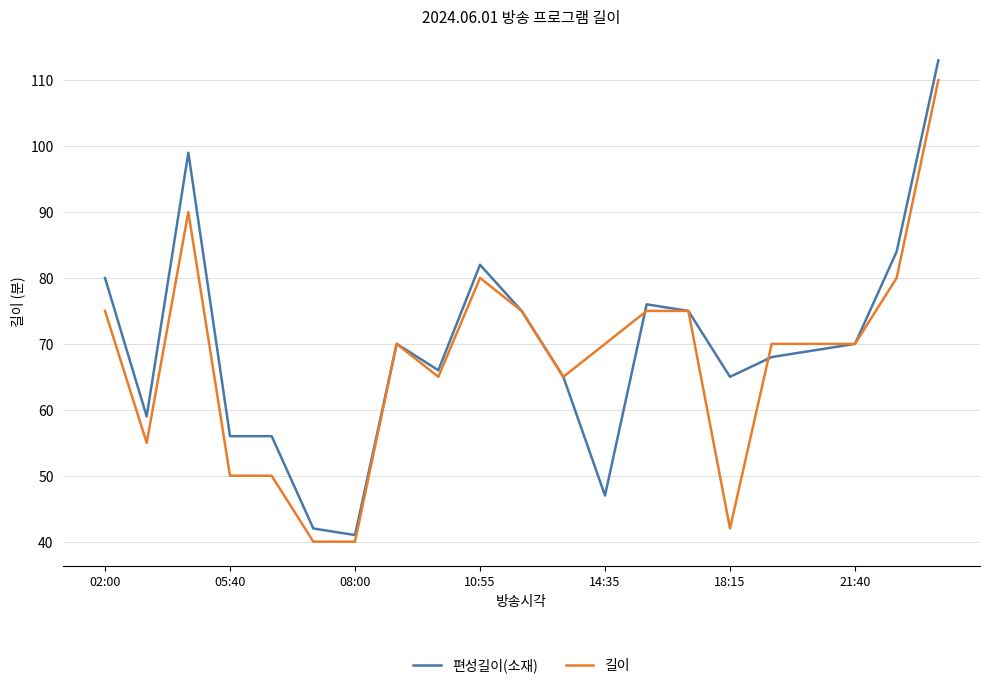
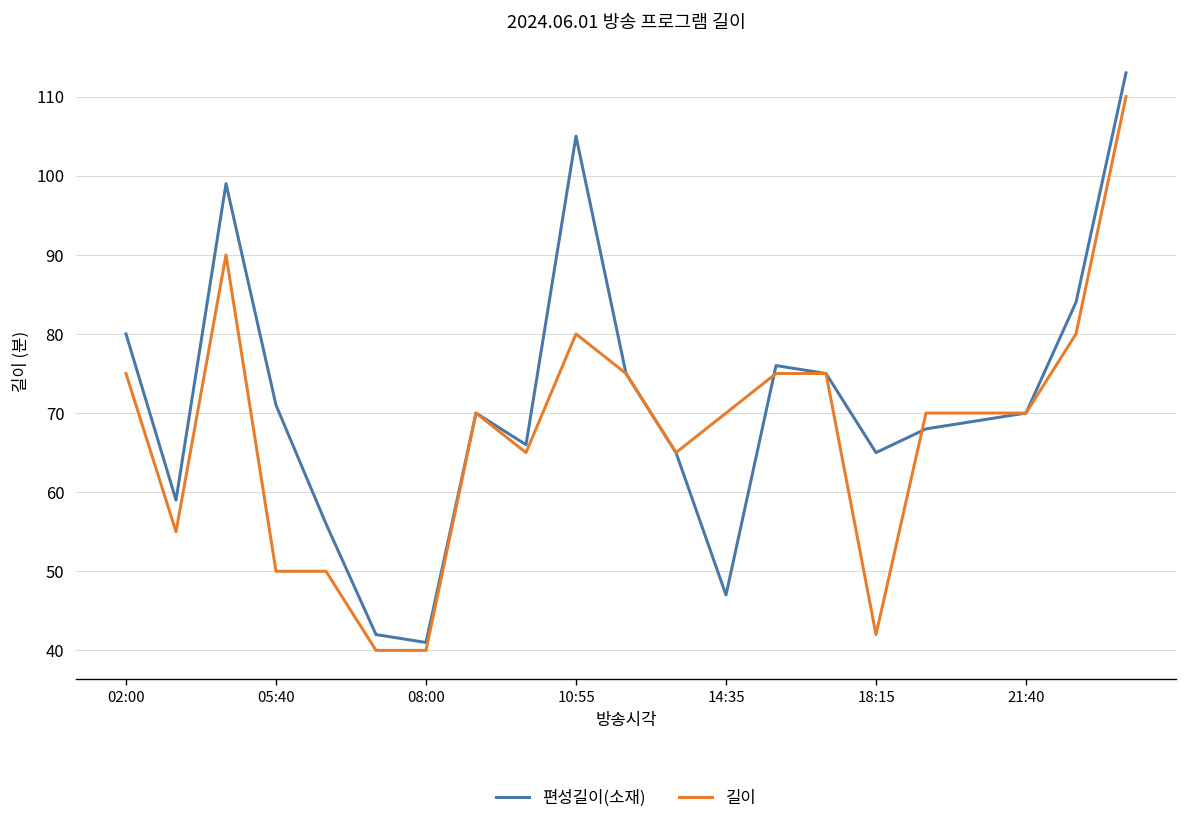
  {
    "편성길이(소재)": {
      "02:00": 80,
-     "05:40": 56,
+     "05:40": 71,
      "08:00": 41,
-     "10:55": 82,
+     "10:55": 105,
      "14:35": 47,
      "18:15": 65
    },
    "길이": {
      "02:00": 75,
      "05:40": 50,
      "08:00": 40,
      "10:55": 80,
      "14:35": 70,
      "18:15": 42
    }
  }
